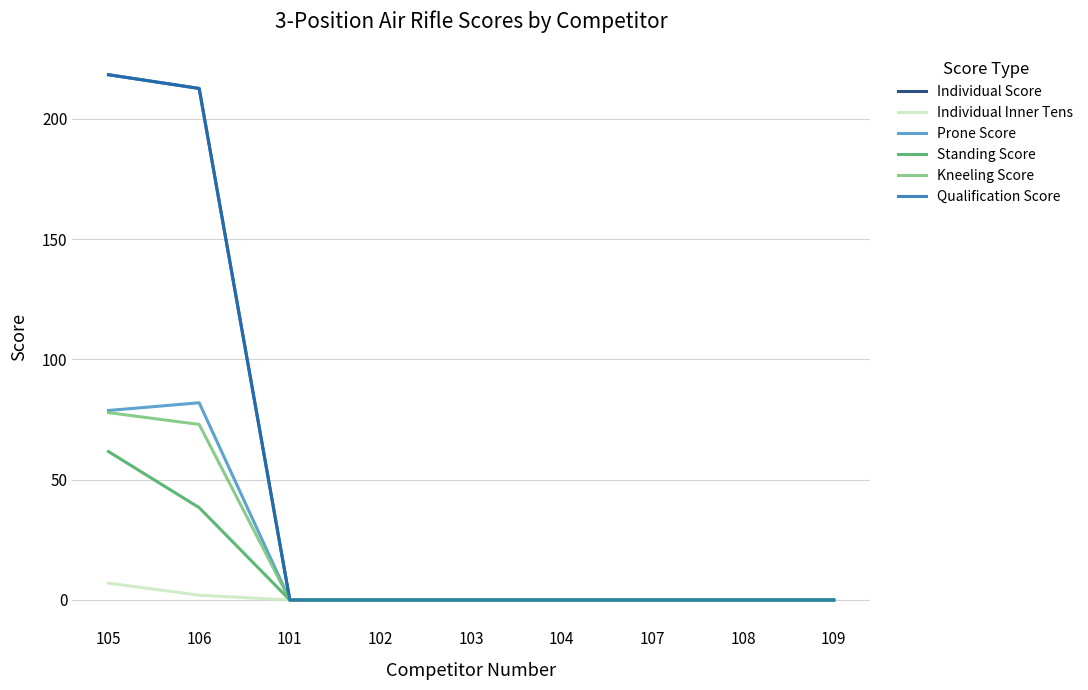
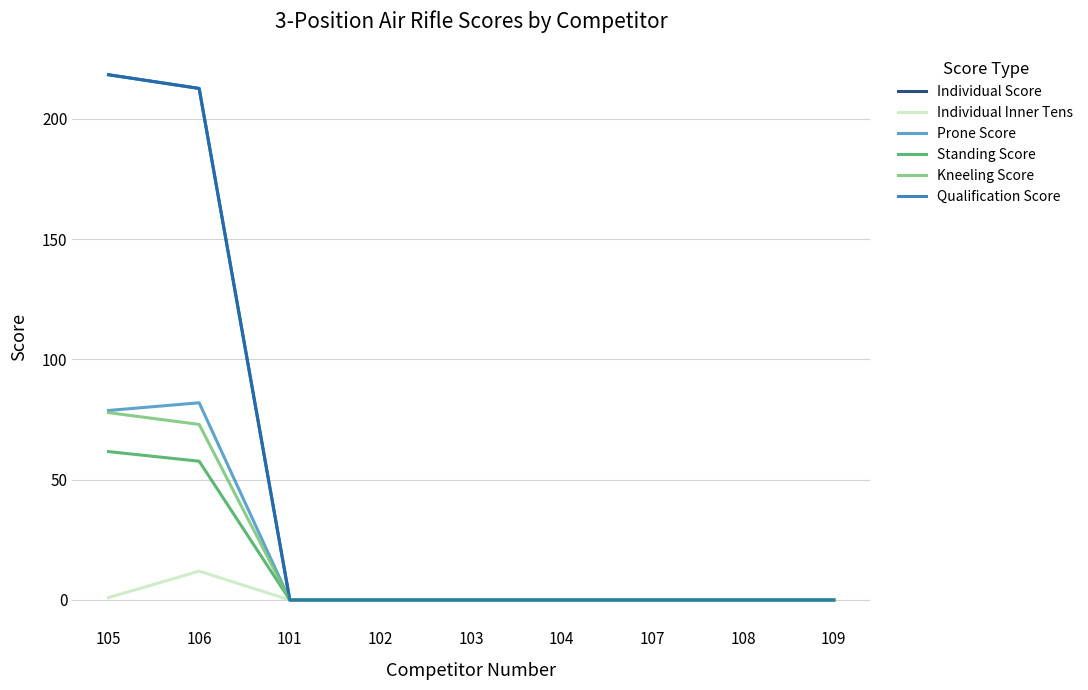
  {
    "Individual Inner Tens": {
-     "105": 7,
-     "106": 2
+     "105": 1,
+     "106": 12
    },
    "Standing Score": {
      "105": 62,
-     "106": 38
+     "106": 58
    },
    "Kneeling Score": {
      "106": 73
    }
  }
